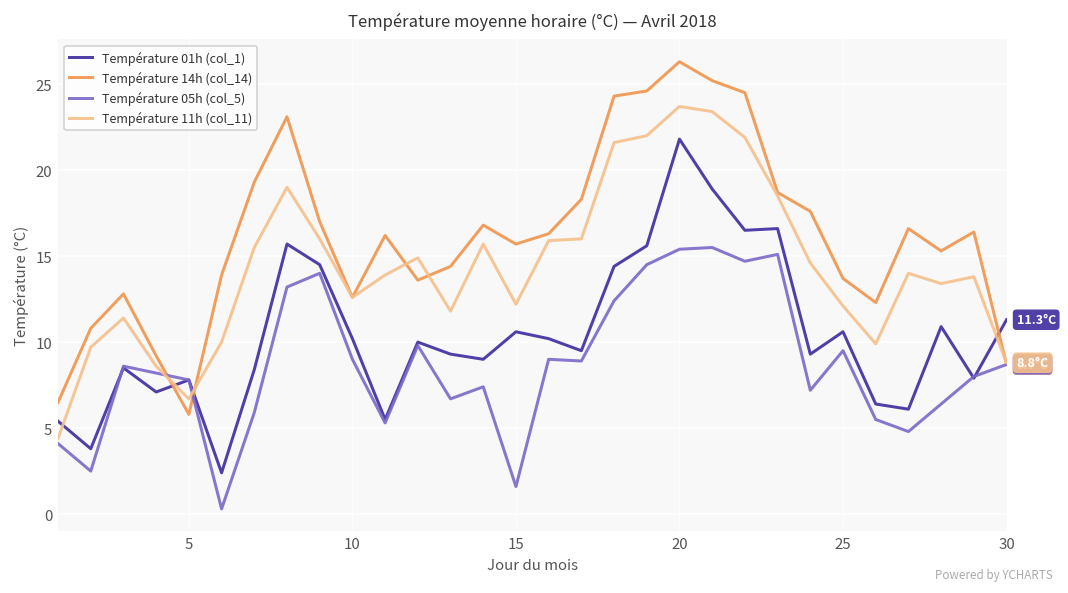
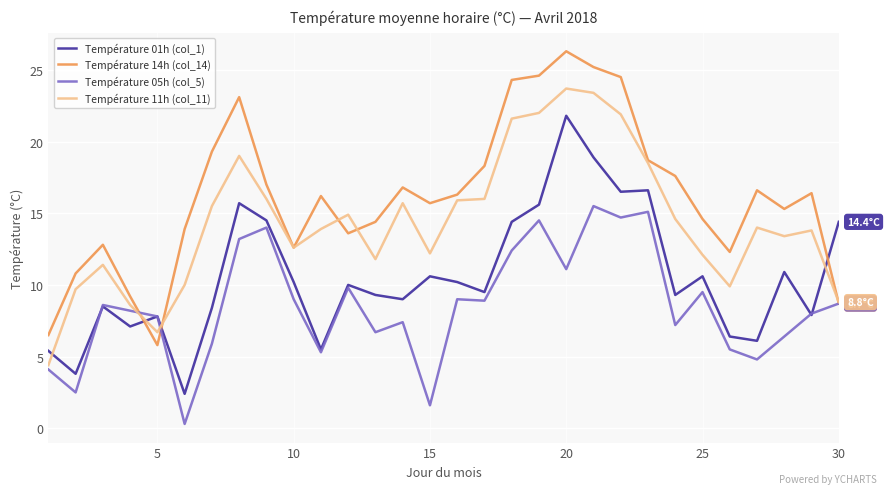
  {
    "Température 01h (col_1)": {
-     "30": "11.3°C"
+     "30": "14.4°C"
    },
    "Température 14h (col_14)": {
      "5": "5.8",
      "15": "15.7",
      "20": "26.3",
-     "25": "13.7"
+     "25": "14.6"
    },
    "Température 05h (col_5)": {
      "10": "9.0",
      "15": "1.6",
-     "20": "15.4",
+     "20": "11.1",
      "25": "9.5"
    },
    "Température 11h (col_11)": {
      "5": "6.7",
      "15": "12.2",
      "20": "23.7",
      "25": "12.1"
    }
  }
